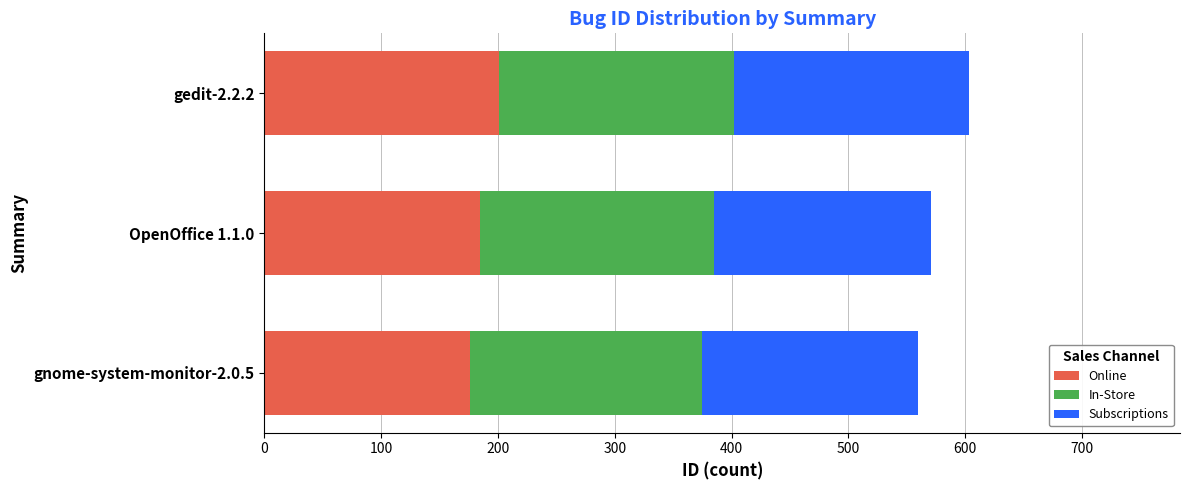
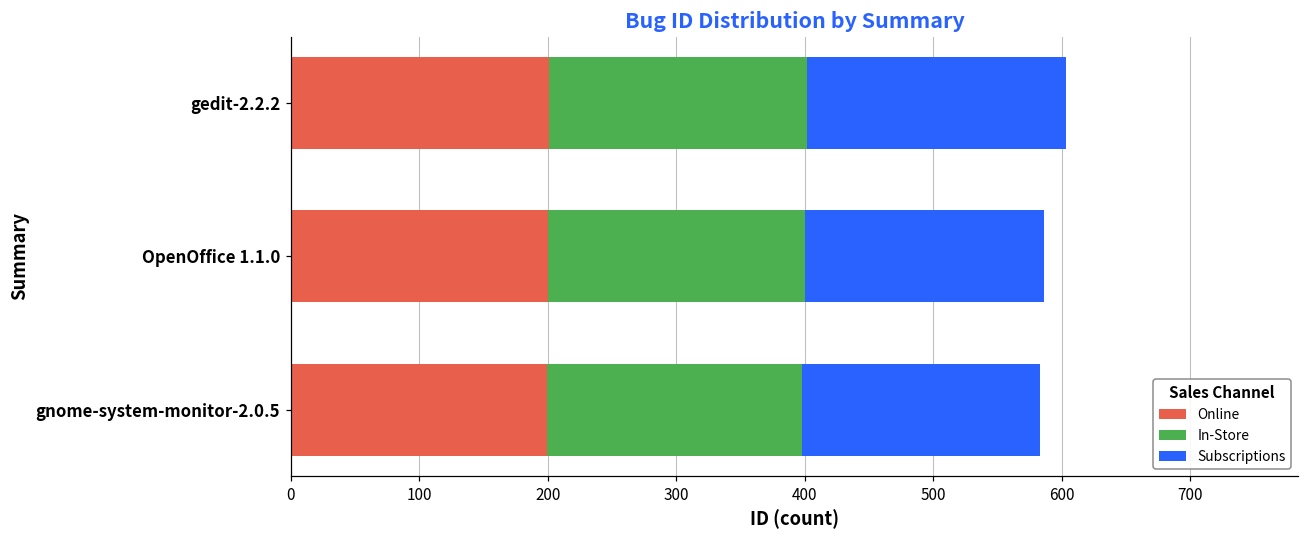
  {
    "Online": {
      "gedit-2.2.2": 201,
-     "OpenOffice 1.1.0": 185,
-     "gnome-system-monitor-2.0.5": 176
+     "OpenOffice 1.1.0": 200,
+     "gnome-system-monitor-2.0.5": 199
    },
    "In-Store": {
      "gedit-2.2.2": 201,
      "OpenOffice 1.1.0": 200,
      "gnome-system-monitor-2.0.5": 199
    },
    "Subscriptions": {
      "gedit-2.2.2": 201,
      "OpenOffice 1.1.0": 186,
      "gnome-system-monitor-2.0.5": 185
    }
  }
